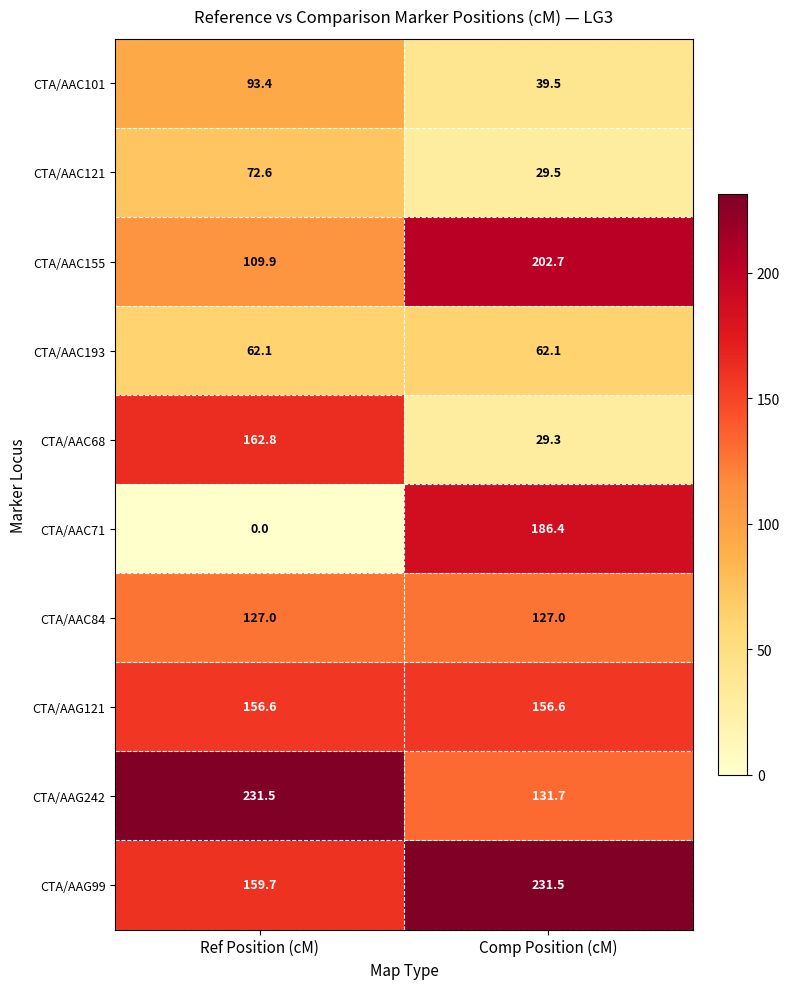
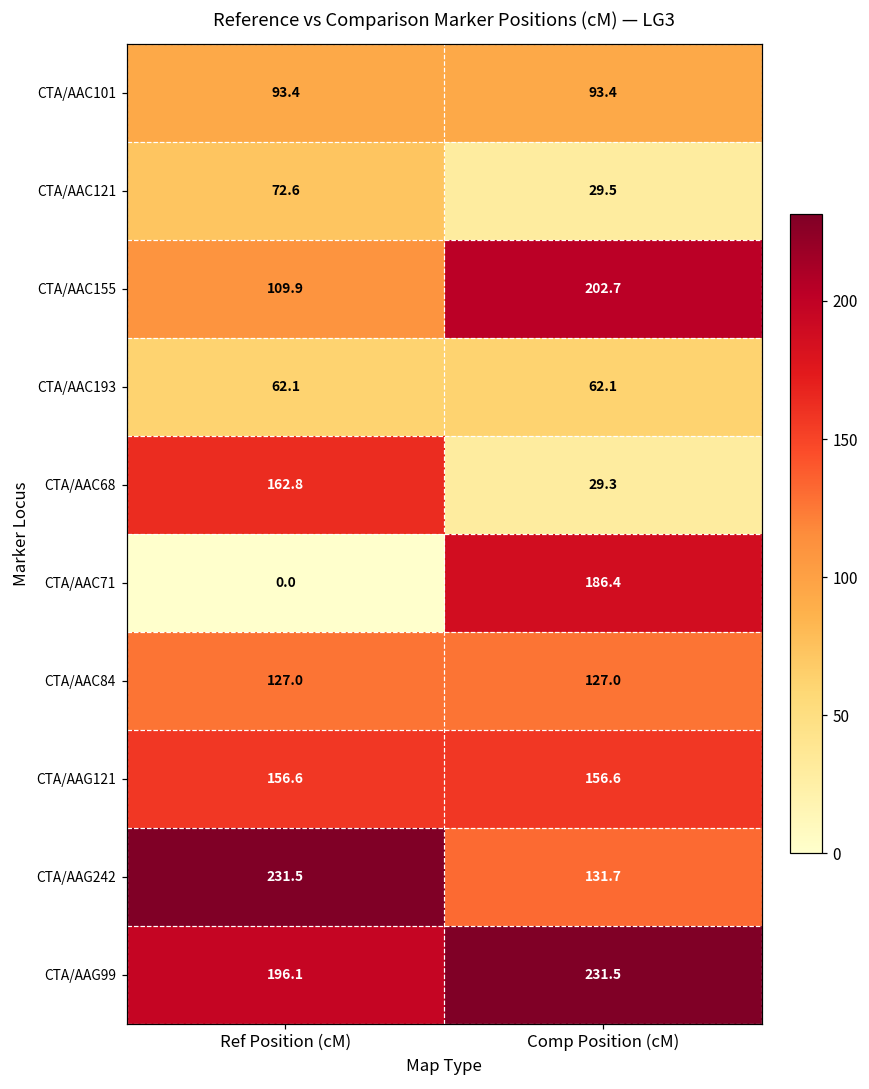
  {
    "CTA/AAC101": {
      "Ref Position (cM)": 93.4,
-     "Comp Position (cM)": 39.5
+     "Comp Position (cM)": 93.4
    },
    "CTA/AAC121": {
      "Ref Position (cM)": 72.6,
      "Comp Position (cM)": 29.5
    },
    "CTA/AAC155": {
      "Ref Position (cM)": 109.9,
      "Comp Position (cM)": 202.7
    },
    "CTA/AAC193": {
      "Ref Position (cM)": 62.1,
      "Comp Position (cM)": 62.1
    },
    "CTA/AAC68": {
      "Ref Position (cM)": 162.8,
      "Comp Position (cM)": 29.3
    },
    "CTA/AAC71": {
      "Ref Position (cM)": 0.0,
      "Comp Position (cM)": 186.4
    },
    "CTA/AAC84": {
      "Ref Position (cM)": 127.0,
      "Comp Position (cM)": 127.0
    },
    "CTA/AAG121": {
      "Ref Position (cM)": 156.6,
      "Comp Position (cM)": 156.6
    },
    "CTA/AAG242": {
      "Ref Position (cM)": 231.5,
      "Comp Position (cM)": 131.7
    },
    "CTA/AAG99": {
-     "Ref Position (cM)": 159.7,
+     "Ref Position (cM)": 196.1,
      "Comp Position (cM)": 231.5
    }
  }
